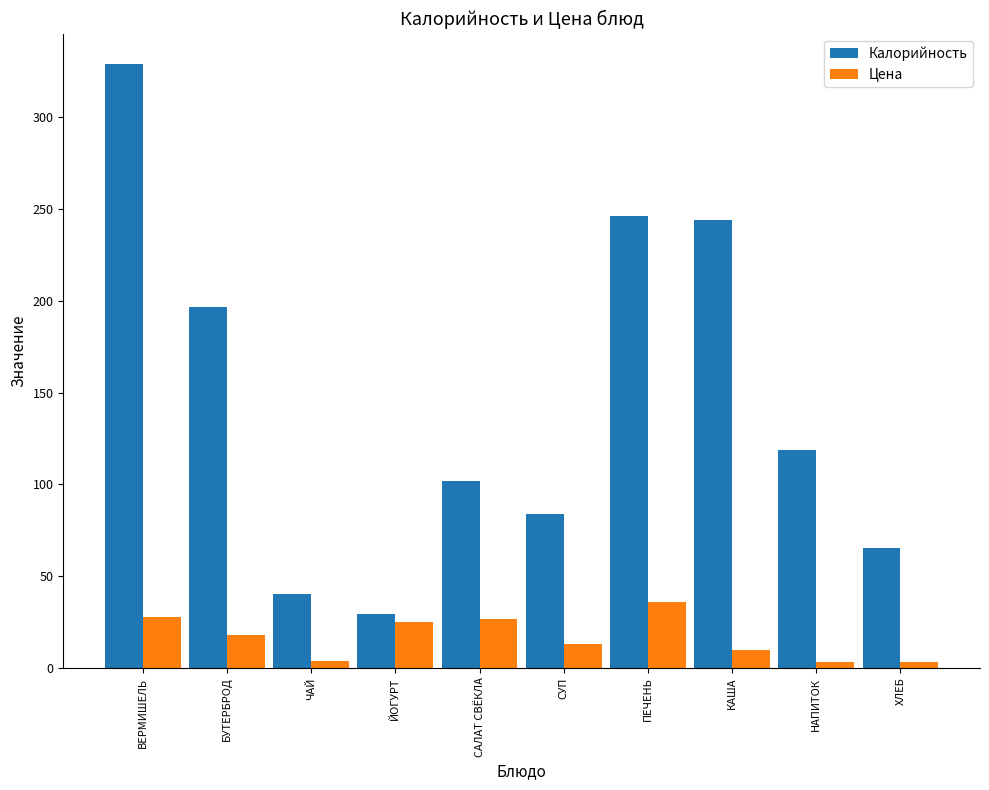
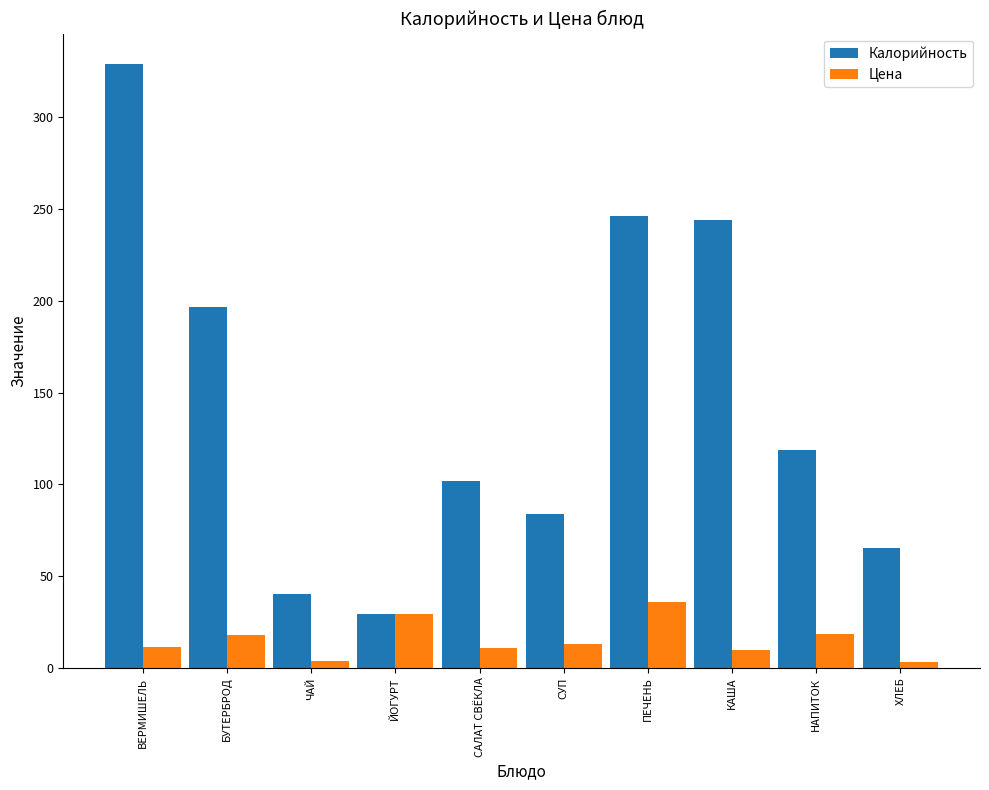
  {
    "Калорийность": {
      "ВЕРМИШЕЛЬ": 329,
      "БУТЕРБРОД": 197,
      "ЧАЙ": 40,
      "ЙОГУРТ": 30,
      "САЛАТ СВЁКЛА": 102,
      "СУП": 84,
      "ПЕЧЕНЬ": 246,
      "КАША": 244,
      "НАПИТОК": 118,
      "ХЛЕБ": 65
    },
    "Цена": {
-     "ВЕРМИШЕЛЬ": 28,
+     "ВЕРМИШЕЛЬ": 11,
      "БУТЕРБРОД": 18,
      "ЧАЙ": 4,
-     "ЙОГУРТ": 25,
-     "САЛАТ СВЁКЛА": 27,
+     "ЙОГУРТ": 30,
+     "САЛАТ СВЁКЛА": 11,
      "СУП": 13,
      "ПЕЧЕНЬ": 36,
      "КАША": 10,
-     "НАПИТОК": 3,
+     "НАПИТОК": 18,
      "ХЛЕБ": 3
    }
  }
